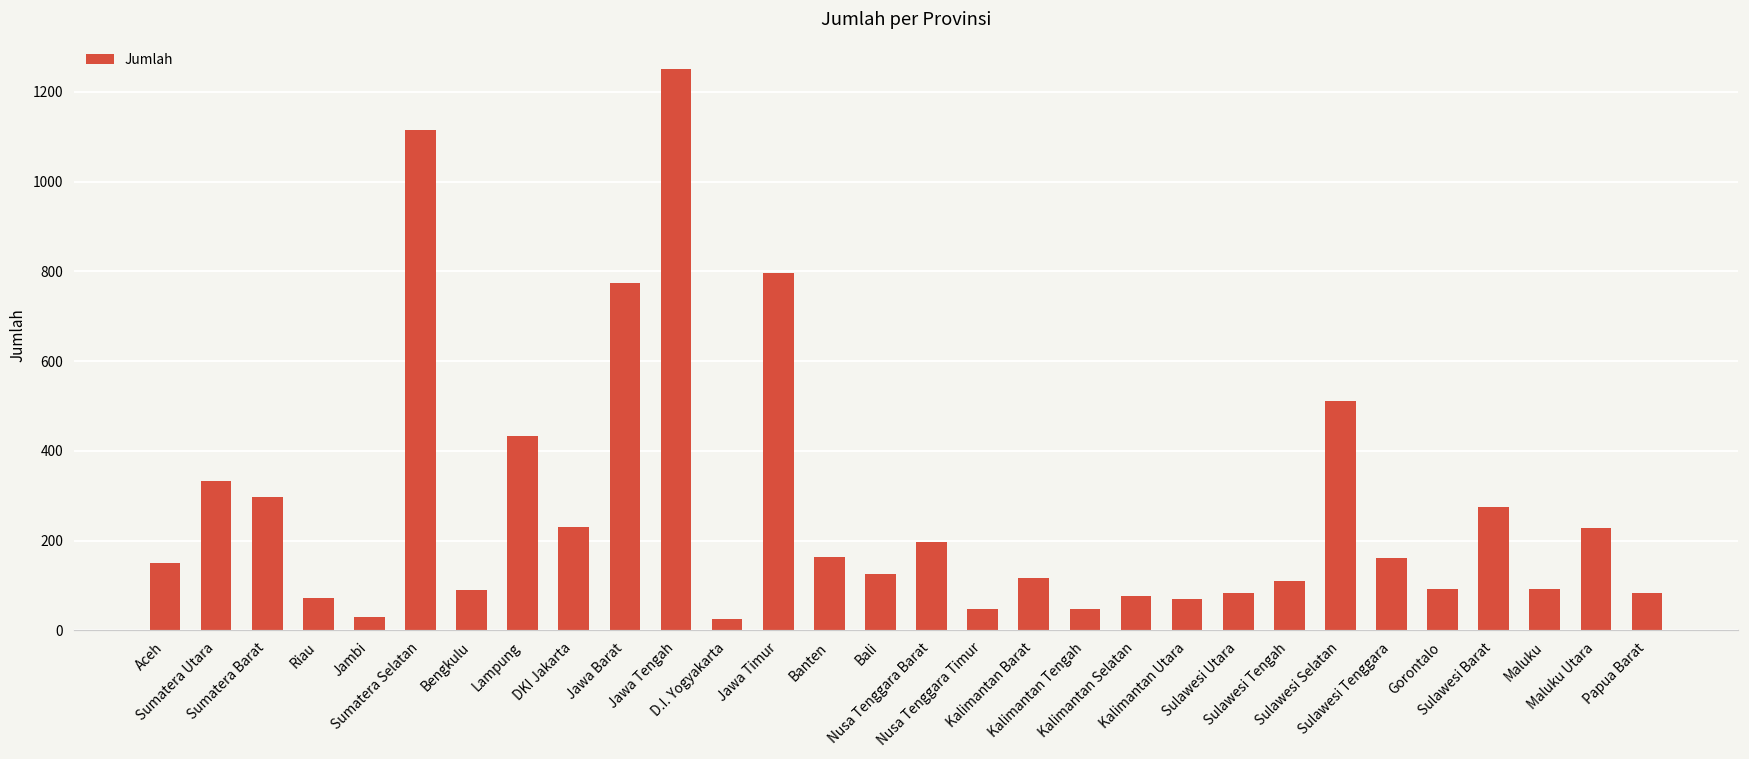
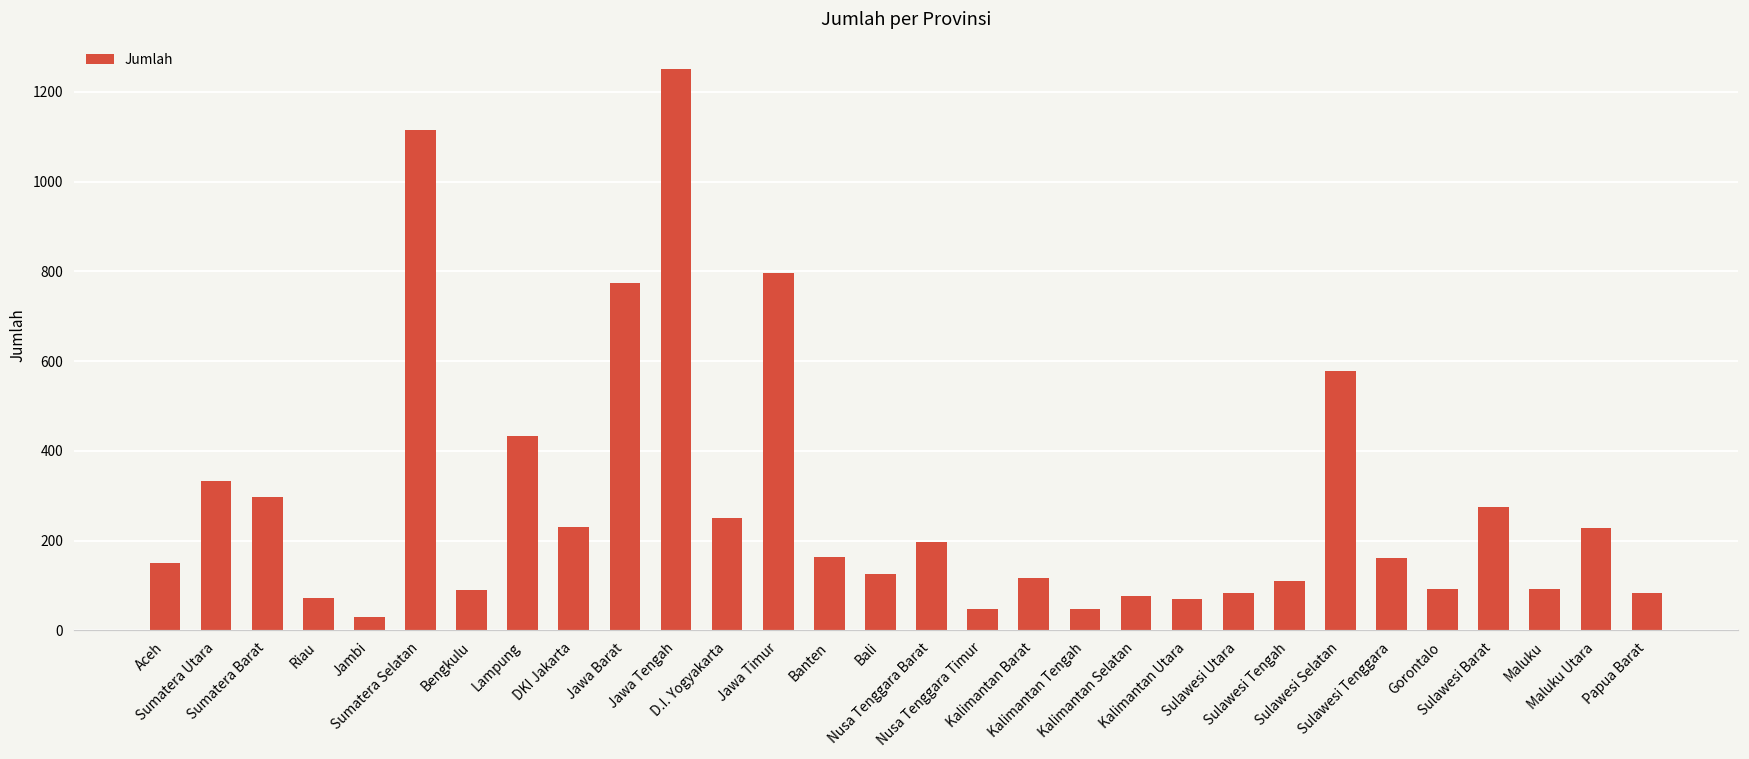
  {
    "Aceh": 150,
    "Sumatera Utara": 330,
    "Sumatera Barat": 300,
    "Riau": 70,
    "Jambi": 30,
    "Sumatera Selatan": 1120,
    "Bengkulu": 90,
    "Lampung": 430,
    "DKI Jakarta": 230,
    "Jawa Barat": 770,
    "Jawa Tengah": 1250,
-   "D.I. Yogyakarta": 30,
+   "D.I. Yogyakarta": 250,
    "Jawa Timur": 800,
    "Banten": 160,
    "Bali": 130,
    "Nusa Tenggara Barat": 200,
    "Nusa Tenggara Timur": 50,
    "Kalimantan Barat": 120,
    "Kalimantan Tengah": 50,
    "Kalimantan Selatan": 80,
    "Kalimantan Utara": 70,
    "Sulawesi Utara": 80,
    "Sulawesi Tengah": 110,
-   "Sulawesi Selatan": 510,
+   "Sulawesi Selatan": 580,
    "Sulawesi Tenggara": 160,
    "Gorontalo": 90,
    "Sulawesi Barat": 280,
    "Maluku": 90,
    "Maluku Utara": 230,
    "Papua Barat": 80
  }
